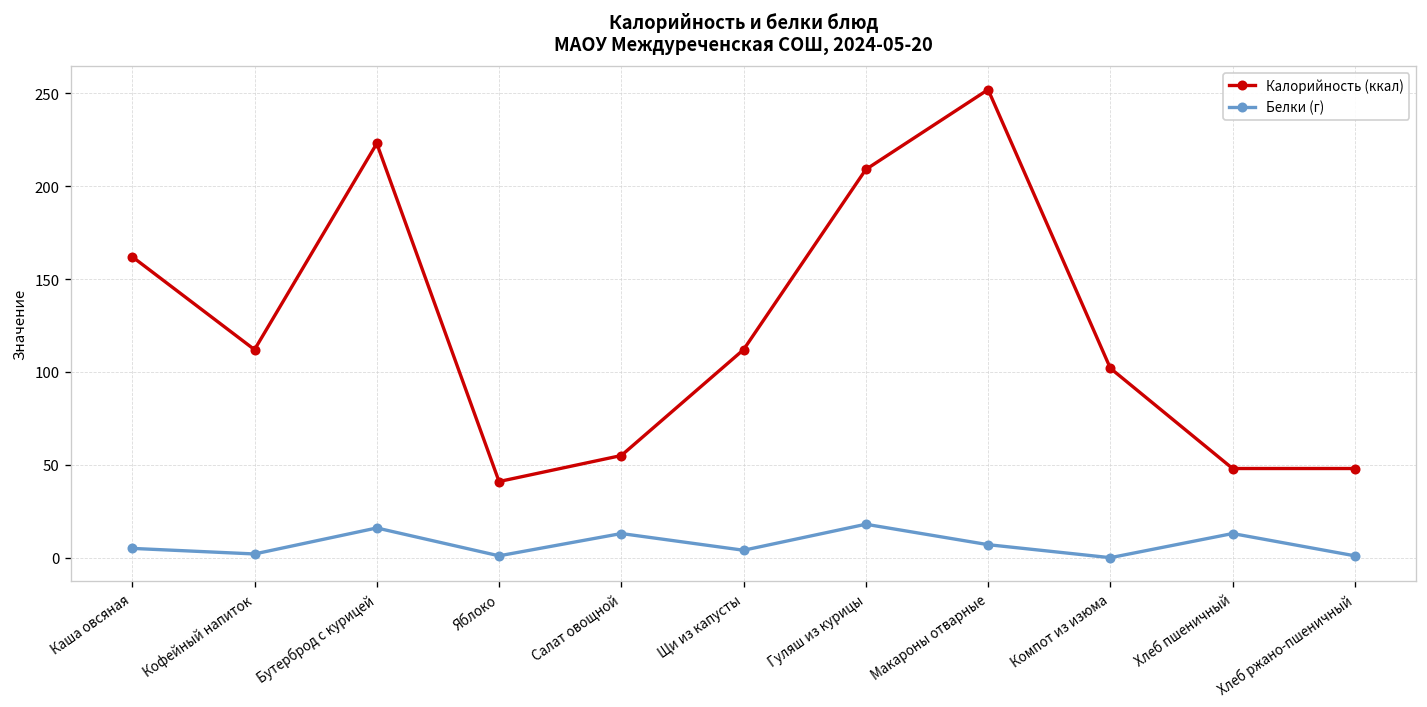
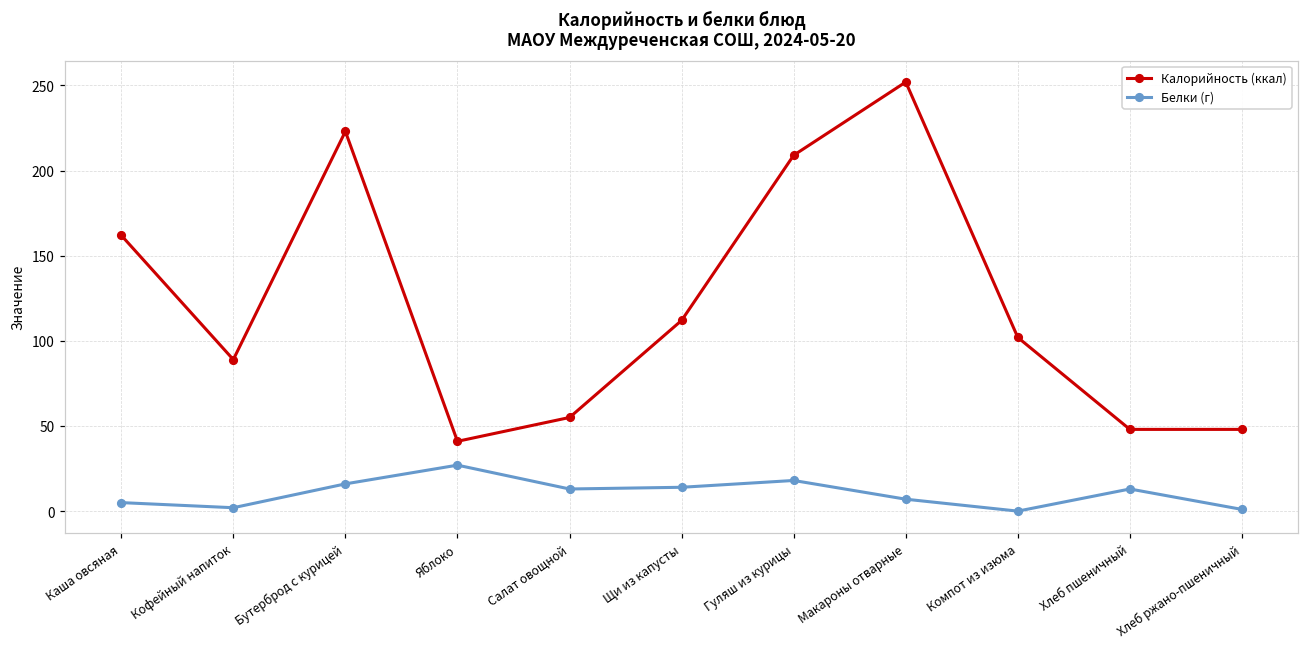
  {
    "Калорийность (ккал)": {
      "Каша овсяная": 162,
-     "Кофейный напиток": 112,
+     "Кофейный напиток": 89,
      "Бутерброд с курицей": 223,
      "Яблоко": 41,
      "Салат овощной": 55,
      "Щи из капусты": 112,
      "Гуляш из курицы": 209,
      "Макароны отварные": 252,
      "Компот из изюма": 102,
      "Хлеб пшеничный": 48,
      "Хлеб ржано-пшеничный": 48
    },
    "Белки (г)": {
      "Каша овсяная": 5,
      "Кофейный напиток": 2,
      "Бутерброд с курицей": 16,
-     "Яблоко": 1,
+     "Яблоко": 27,
      "Салат овощной": 13,
-     "Щи из капусты": 4,
+     "Щи из капусты": 14,
      "Гуляш из курицы": 18,
      "Макароны отварные": 7,
      "Компот из изюма": 0,
      "Хлеб пшеничный": 13,
      "Хлеб ржано-пшеничный": 1
    }
  }
